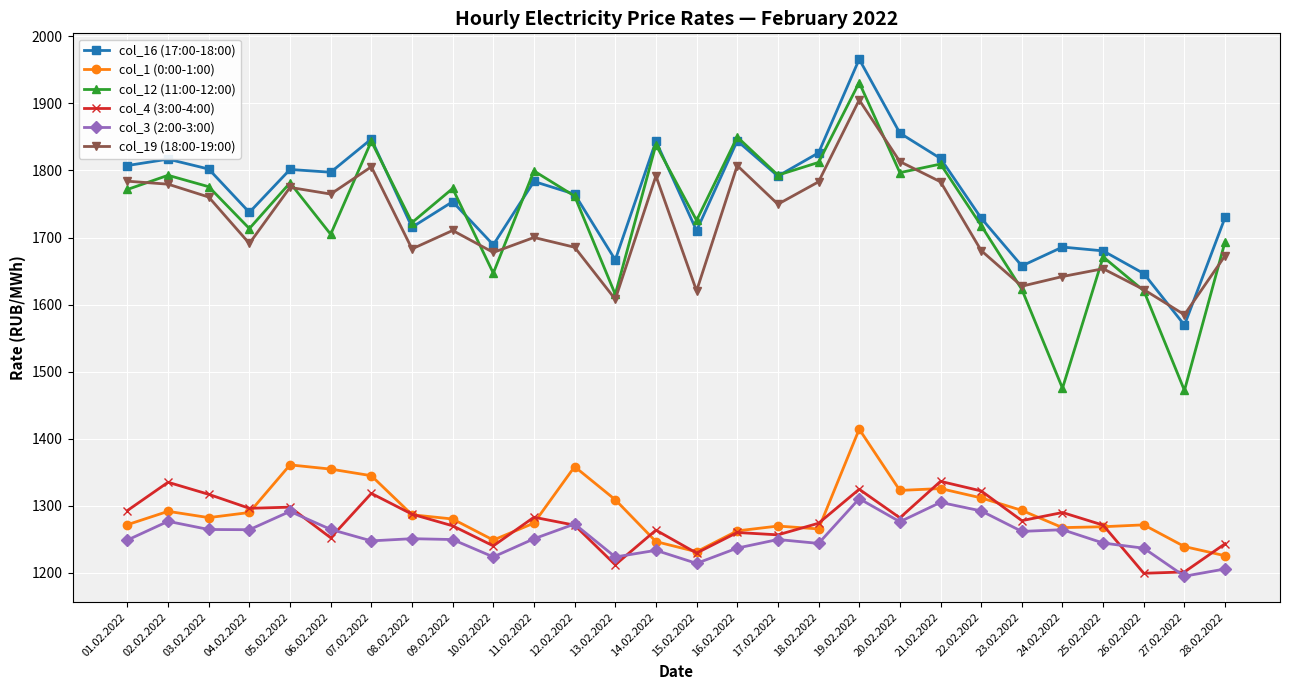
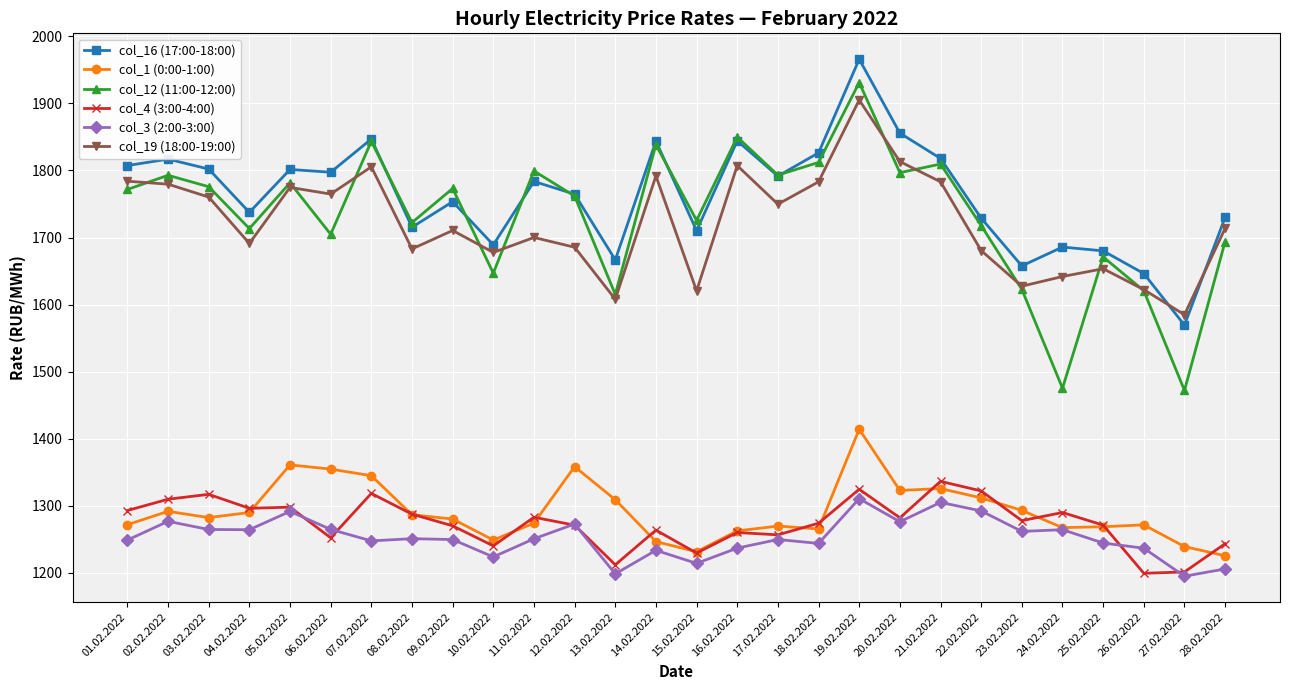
  {
    "col_16 (17:00-18:00)": {
      "01.02.2022": 1810,
      "02.02.2022": 1820,
      "03.02.2022": 1800,
      "04.02.2022": 1740,
      "05.02.2022": 1800,
      "06.02.2022": 1800,
      "08.02.2022": 1720,
      "09.02.2022": 1750,
      "10.02.2022": 1690,
      "11.02.2022": 1780,
      "13.02.2022": 1670,
      "14.02.2022": 1840,
      "15.02.2022": 1710,
      "16.02.2022": 1840,
      "18.02.2022": 1830,
      "19.02.2022": 1970,
      "20.02.2022": 1860,
      "21.02.2022": 1820,
      "22.02.2022": 1730,
      "23.02.2022": 1660,
      "24.02.2022": 1690,
      "25.02.2022": 1680,
      "26.02.2022": 1650,
      "27.02.2022": 1570,
      "28.02.2022": 1730
    },
    "col_1 (0:00-1:00)": {
      "01.02.2022": 1270,
      "02.02.2022": 1290,
      "03.02.2022": 1280,
      "04.02.2022": 1290,
      "05.02.2022": 1360,
      "06.02.2022": 1350,
      "07.02.2022": 1340,
      "09.02.2022": 1280,
      "10.02.2022": 1250,
      "11.02.2022": 1270,
      "12.02.2022": 1360,
      "13.02.2022": 1310,
      "14.02.2022": 1250,
      "17.02.2022": 1270,
      "18.02.2022": 1270,
      "19.02.2022": 1410,
      "20.02.2022": 1320,
      "21.02.2022": 1330,
      "22.02.2022": 1310,
      "23.02.2022": 1290,
      "26.02.2022": 1270,
      "27.02.2022": 1240,
      "28.02.2022": 1230
    },
    "col_12 (11:00-12:00)": {
      "01.02.2022": 1770,
      "02.02.2022": 1790,
      "03.02.2022": 1780,
      "04.02.2022": 1710,
      "05.02.2022": 1780,
      "06.02.2022": 1700,
      "08.02.2022": 1720,
      "09.02.2022": 1770,
      "10.02.2022": 1650,
      "11.02.2022": 1800,
      "13.02.2022": 1620,
      "14.02.2022": 1840,
      "15.02.2022": 1730,
      "16.02.2022": 1850,
      "18.02.2022": 1810,
      "19.02.2022": 1930,
      "20.02.2022": 1800,
      "21.02.2022": 1810,
      "22.02.2022": 1720,
      "23.02.2022": 1620,
      "24.02.2022": 1480,
      "25.02.2022": 1670,
      "27.02.2022": 1470,
      "28.02.2022": 1690
    },
    "col_4 (3:00-4:00)": {
      "01.02.2022": 1290,
-     "02.02.2022": 1340,
+     "02.02.2022": 1310,
      "03.02.2022": 1320,
      "04.02.2022": 1300,
      "05.02.2022": 1300,
      "06.02.2022": 1250,
      "07.02.2022": 1320,
      "09.02.2022": 1270,
      "10.02.2022": 1240,
      "11.02.2022": 1280,
      "13.02.2022": 1210,
      "14.02.2022": 1260,
      "17.02.2022": 1260,
      "18.02.2022": 1270,
      "19.02.2022": 1320,
      "20.02.2022": 1280,
      "21.02.2022": 1340,
      "22.02.2022": 1320,
      "23.02.2022": 1280,
      "24.02.2022": 1290,
      "26.02.2022": 1200,
      "27.02.2022": 1200,
      "28.02.2022": 1240
    },
    "col_3 (2:00-3:00)": {
      "01.02.2022": 1250,
      "02.02.2022": 1280,
      "03.02.2022": 1260,
      "04.02.2022": 1260,
      "05.02.2022": 1290,
      "06.02.2022": 1260,
      "07.02.2022": 1250,
      "08.02.2022": 1250,
      "09.02.2022": 1250,
      "10.02.2022": 1220,
      "11.02.2022": 1250,
-     "13.02.2022": 1220,
+     "13.02.2022": 1200,
      "14.02.2022": 1230,
      "15.02.2022": 1210,
      "16.02.2022": 1240,
      "17.02.2022": 1250,
      "18.02.2022": 1240,
      "19.02.2022": 1310,
      "20.02.2022": 1280,
      "21.02.2022": 1310,
      "22.02.2022": 1290,
      "23.02.2022": 1260,
      "25.02.2022": 1240,
      "26.02.2022": 1240,
      "27.02.2022": 1200,
      "28.02.2022": 1210
    },
    "col_19 (18:00-19:00)": {
      "01.02.2022": 1780,
      "02.02.2022": 1780,
      "03.02.2022": 1760,
      "04.02.2022": 1690,
      "05.02.2022": 1770,
      "06.02.2022": 1760,
      "07.02.2022": 1810,
      "08.02.2022": 1680,
      "09.02.2022": 1710,
      "10.02.2022": 1680,
      "11.02.2022": 1700,
      "12.02.2022": 1690,
      "13.02.2022": 1610,
      "14.02.2022": 1790,
      "15.02.2022": 1620,
      "16.02.2022": 1810,
      "17.02.2022": 1750,
      "18.02.2022": 1780,
      "19.02.2022": 1910,
      "20.02.2022": 1810,
      "21.02.2022": 1780,
      "22.02.2022": 1680,
      "23.02.2022": 1630,
      "24.02.2022": 1640,
      "25.02.2022": 1650,
      "27.02.2022": 1580,
-     "28.02.2022": 1670
+     "28.02.2022": 1710
    }
  }
